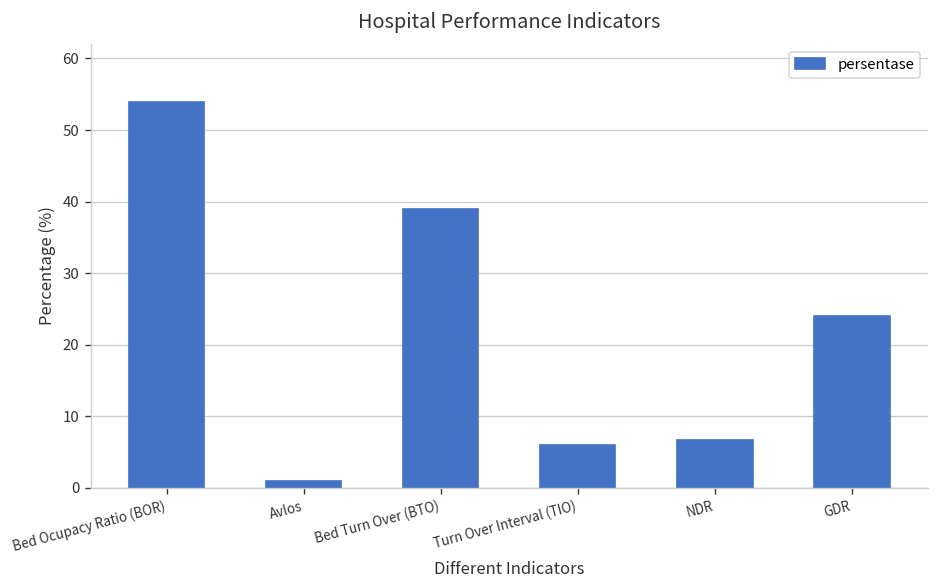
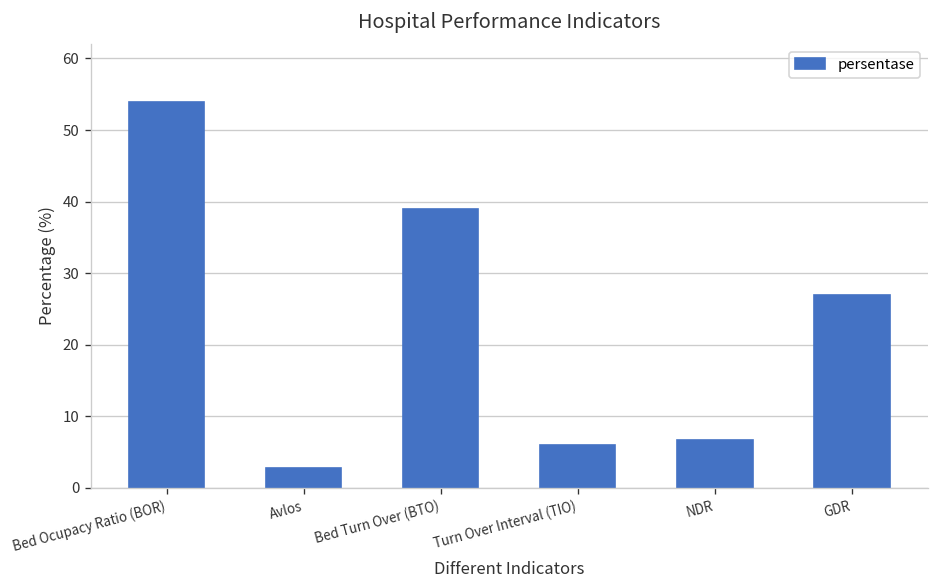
  {
    "Bed Ocupacy Ratio (BOR)": 54,
-   "Avlos": 1,
+   "Avlos": 3,
    "Bed Turn Over (BTO)": 39,
    "Turn Over Interval (TIO)": 6,
    "NDR": 7,
-   "GDR": 24
+   "GDR": 27
  }
